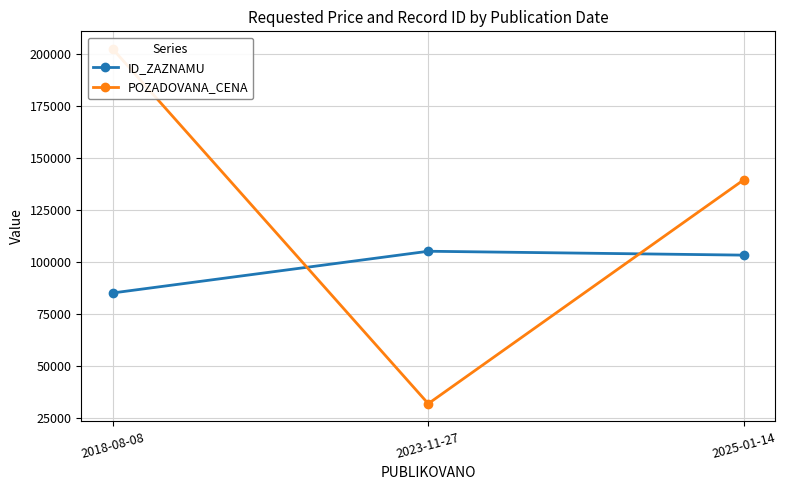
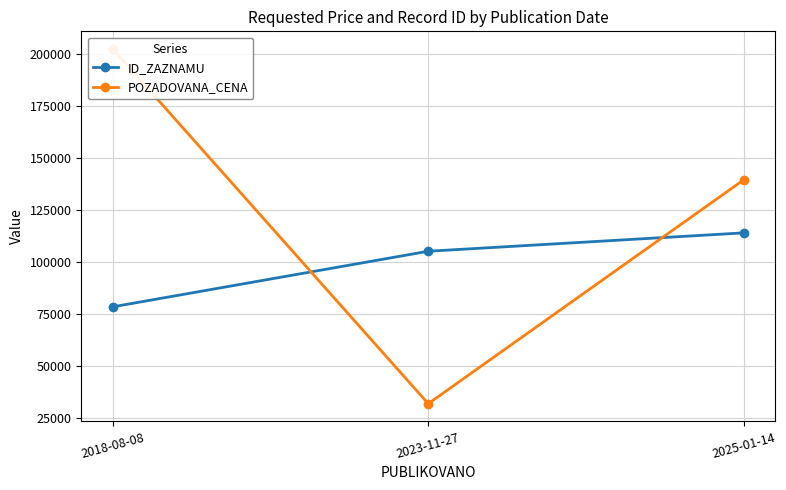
  {
    "ID_ZAZNAMU": {
-     "2018-08-08": 85000,
+     "2018-08-08": 78000,
      "2023-11-27": 105000,
-     "2025-01-14": 103000
+     "2025-01-14": 114000
    },
    "POZADOVANA_CENA": {
      "2023-11-27": 32000,
      "2025-01-14": 139000
    }
  }
